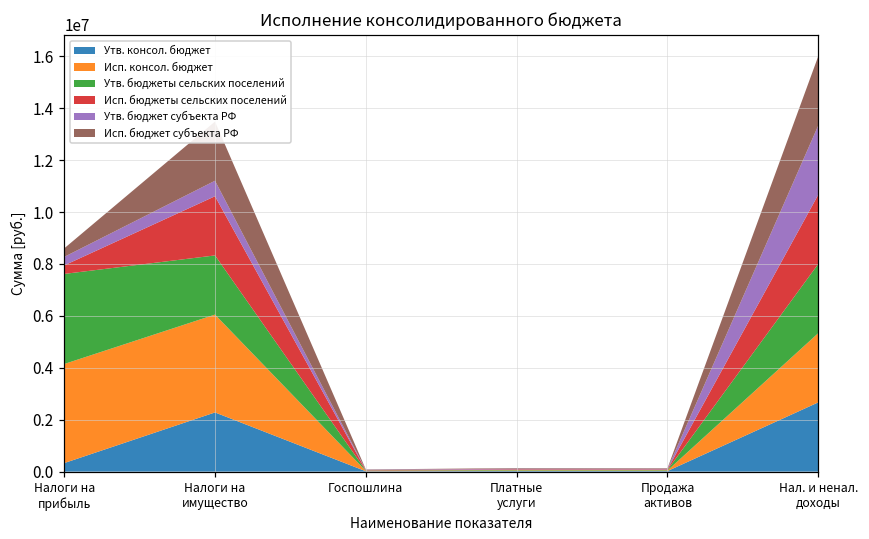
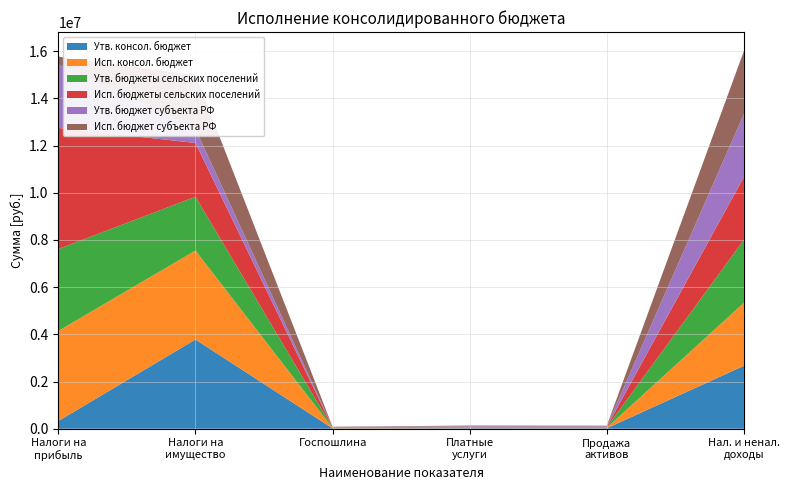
  {
    "Утв. консол. бюджет": {
      "Налоги на прибыль": 300000,
-     "Налоги на имущество": 2300000,
+     "Налоги на имущество": 3800000,
      "Нал. и ненал. доходы": 2700000
    },
    "Исп. консол. бюджет": {
      "Налоги на прибыль": 3800000,
      "Налоги на имущество": 3800000,
      "Нал. и ненал. доходы": 2700000
    },
    "Утв. бюджеты сельских поселений": {
      "Налоги на прибыль": 3500000,
      "Налоги на имущество": 2300000,
      "Нал. и ненал. доходы": 2700000
    },
    "Исп. бюджеты сельских поселений": {
-     "Налоги на прибыль": 300000,
+     "Налоги на прибыль": 5100000,
      "Налоги на имущество": 2300000,
      "Нал. и ненал. доходы": 2700000
    },
    "Утв. бюджет субъекта РФ": {
-     "Налоги на прибыль": 300000,
+     "Налоги на прибыль": 2700000,
      "Нал. и ненал. доходы": 2700000
    },
    "Исп. бюджет субъекта РФ": {
      "Налоги на прибыль": 300000,
      "Нал. и ненал. доходы": 2700000
    }
  }
